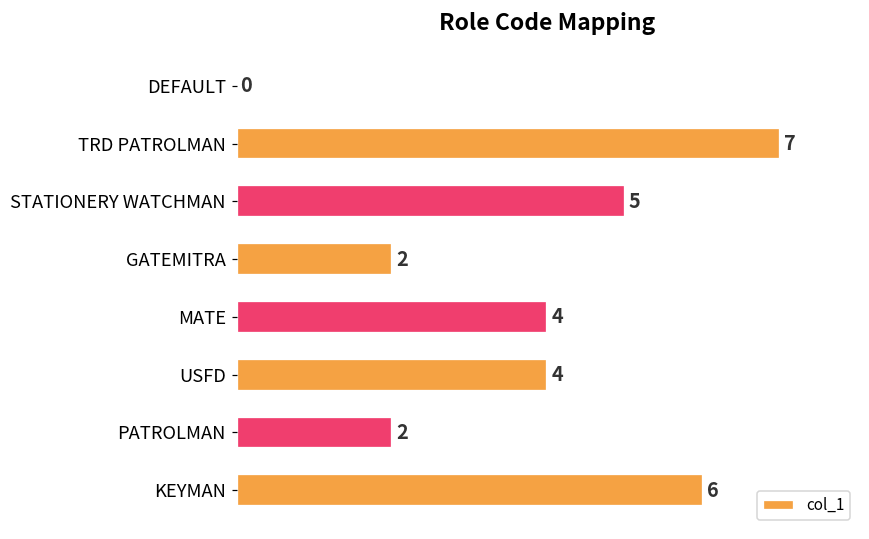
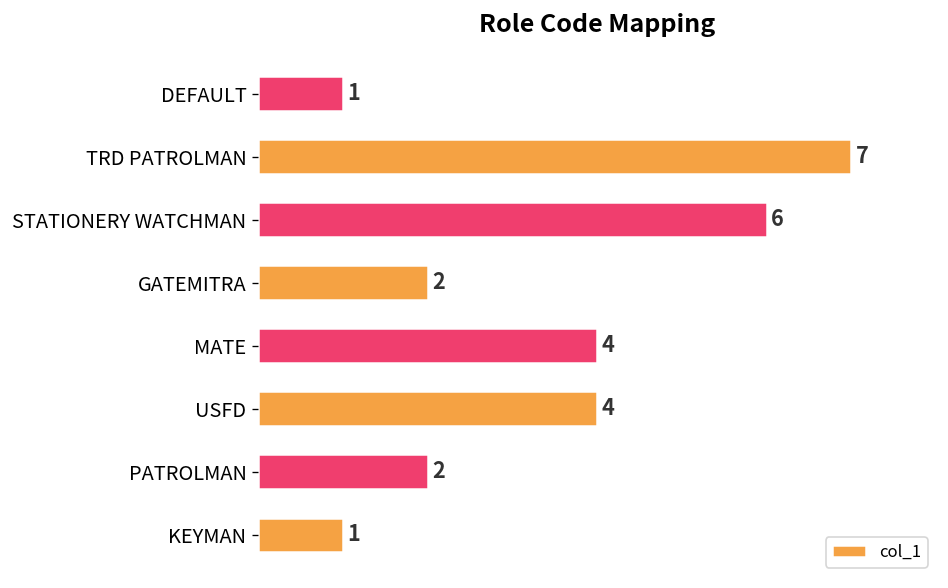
  {
-   "DEFAULT": 0,
+   "DEFAULT": 1,
    "TRD PATROLMAN": 7,
-   "STATIONERY WATCHMAN": 5,
+   "STATIONERY WATCHMAN": 6,
    "GATEMITRA": 2,
    "MATE": 4,
    "USFD": 4,
    "PATROLMAN": 2,
-   "KEYMAN": 6
+   "KEYMAN": 1
  }
